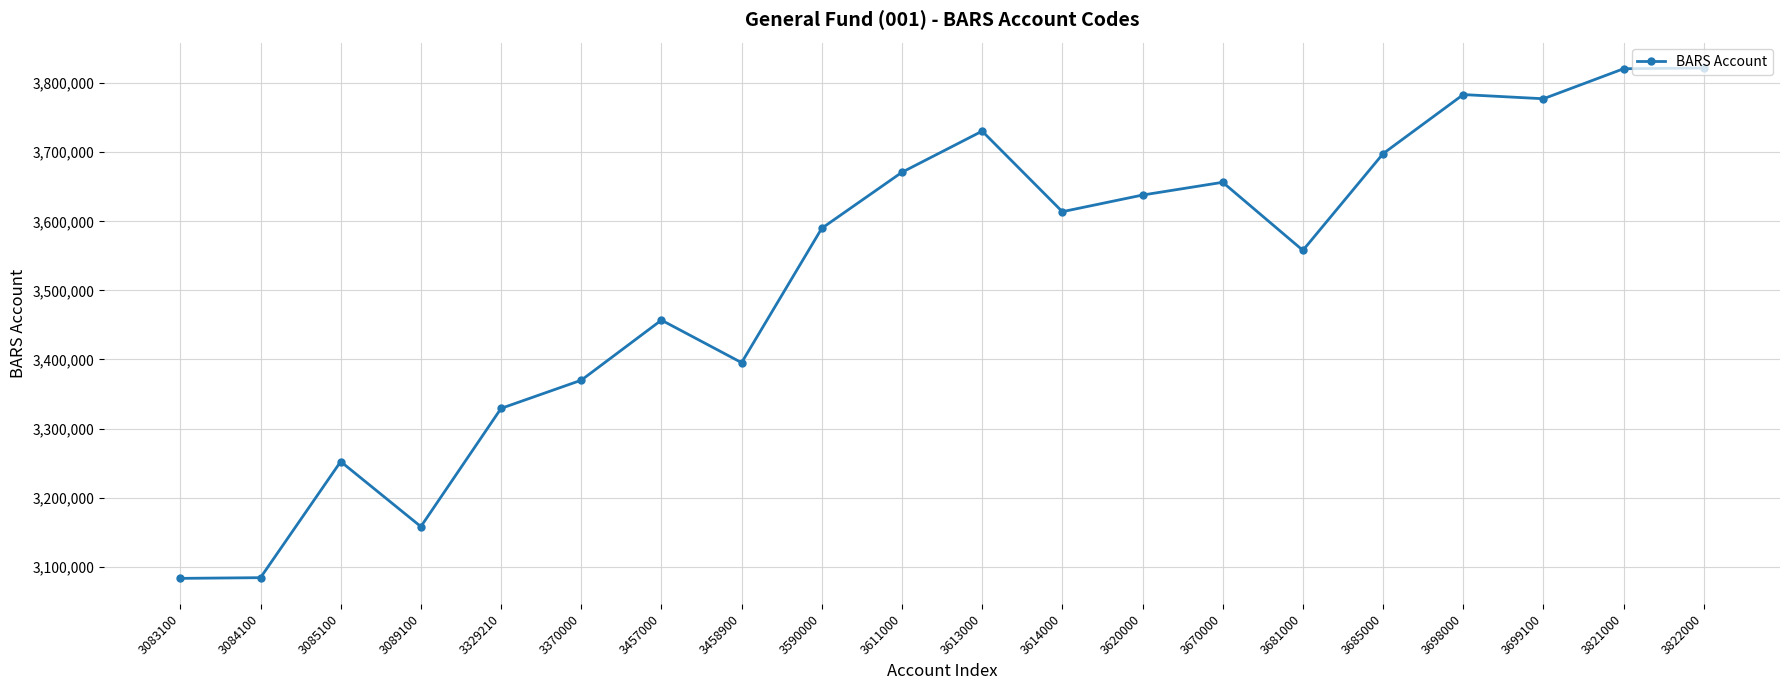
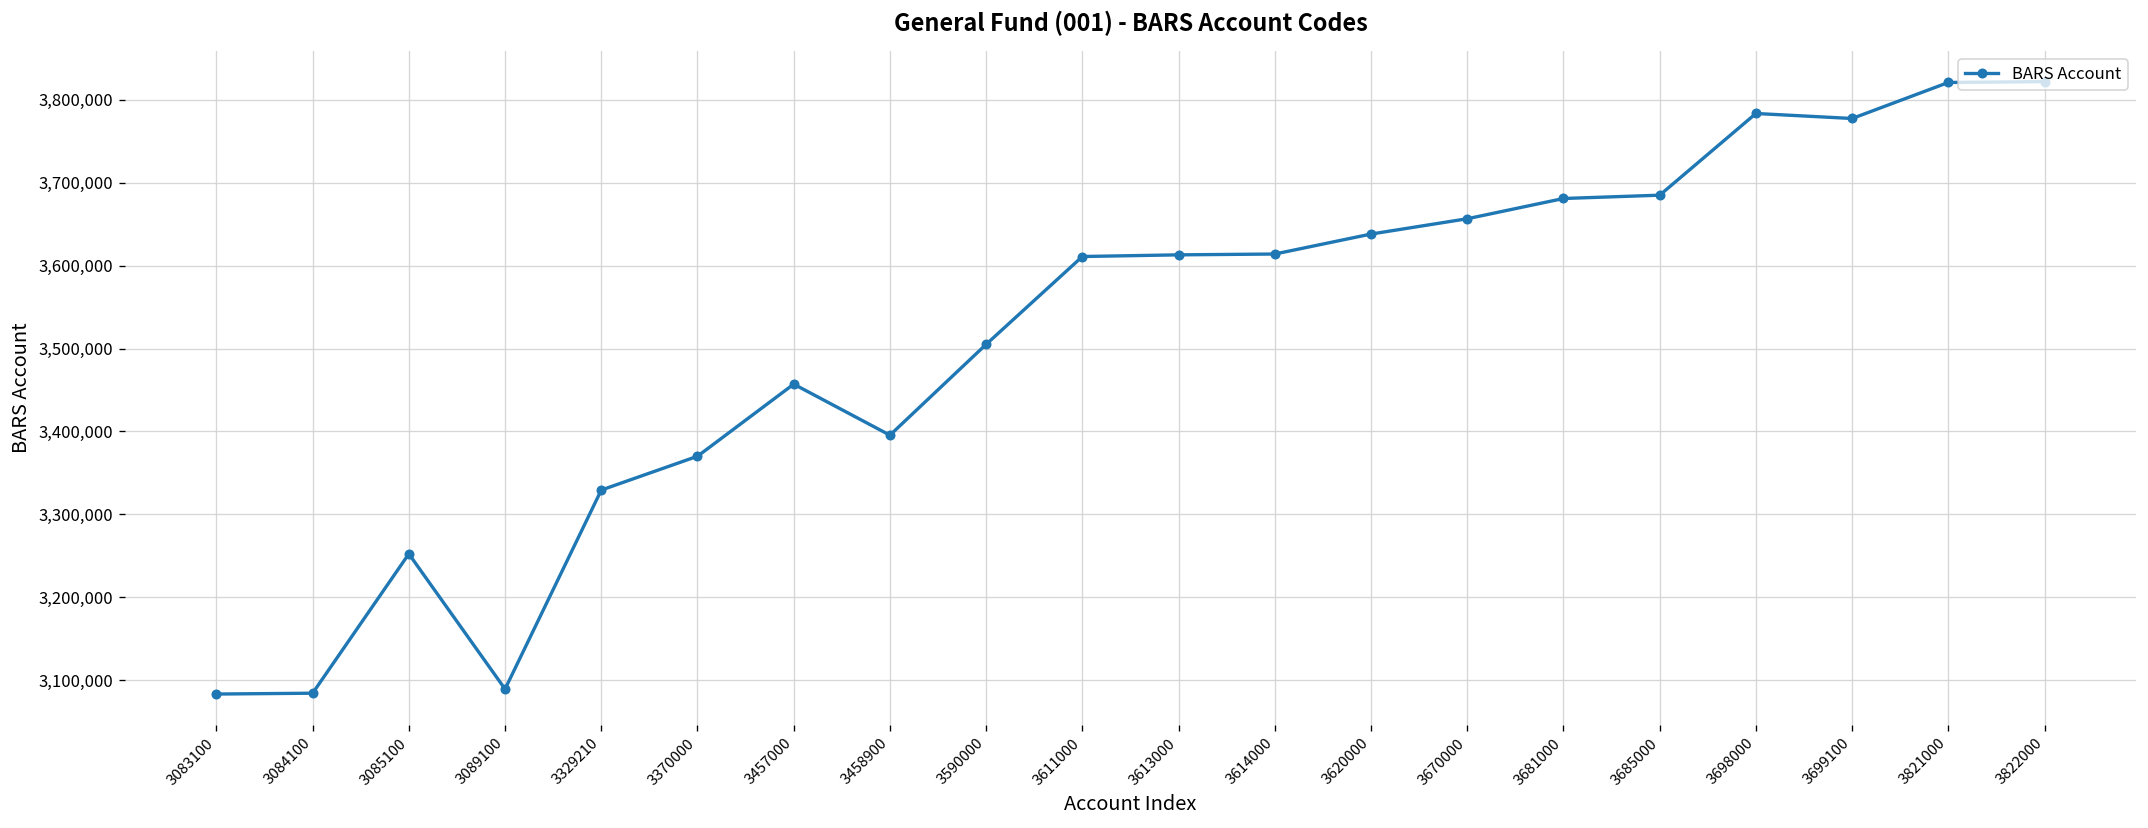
  {
    "3083100": "3,080,000",
    "3084100": "3,080,000",
    "3085100": "3,250,000",
-   "3089100": "3,160,000",
+   "3089100": "3,090,000",
    "3329210": "3,330,000",
    "3370000": "3,370,000",
    "3457000": "3,460,000",
    "3458900": "3,400,000",
-   "3590000": "3,590,000",
-   "3611000": "3,670,000",
-   "3613000": "3,730,000",
+   "3590000": "3,510,000",
+   "3611000": "3,610,000",
+   "3613000": "3,610,000",
    "3614000": "3,610,000",
    "3620000": "3,640,000",
    "3670000": "3,660,000",
-   "3681000": "3,560,000",
-   "3685000": "3,700,000",
+   "3681000": "3,680,000",
+   "3685000": "3,690,000",
    "3698000": "3,780,000",
    "3699100": "3,780,000",
    "3821000": "3,820,000"
  }
